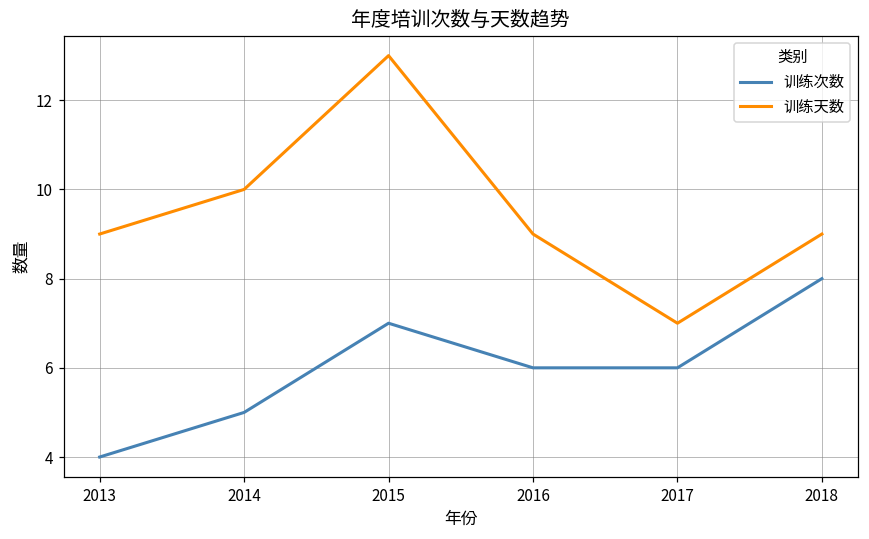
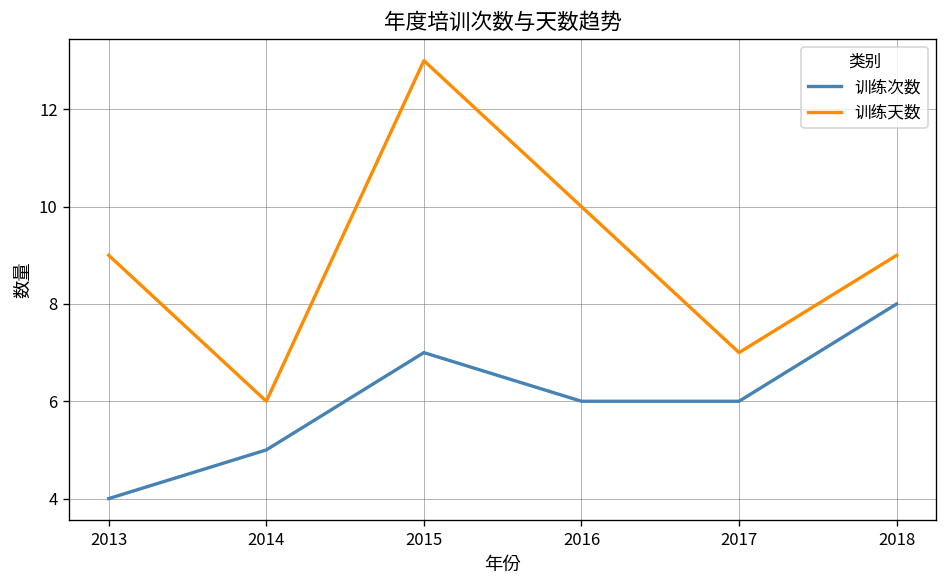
  {
    "训练次数": {
      "2013": 4,
      "2014": 5,
      "2015": 7,
      "2016": 6,
      "2017": 6,
      "2018": 8
    },
    "训练天数": {
      "2013": 9,
-     "2014": 10,
+     "2014": 6,
      "2015": 13,
-     "2016": 9,
+     "2016": 10,
      "2017": 7,
      "2018": 9
    }
  }
